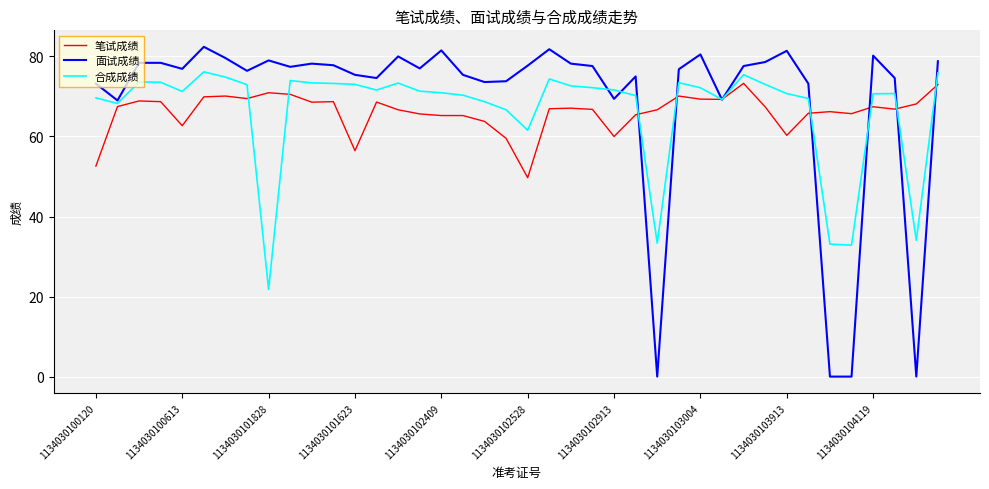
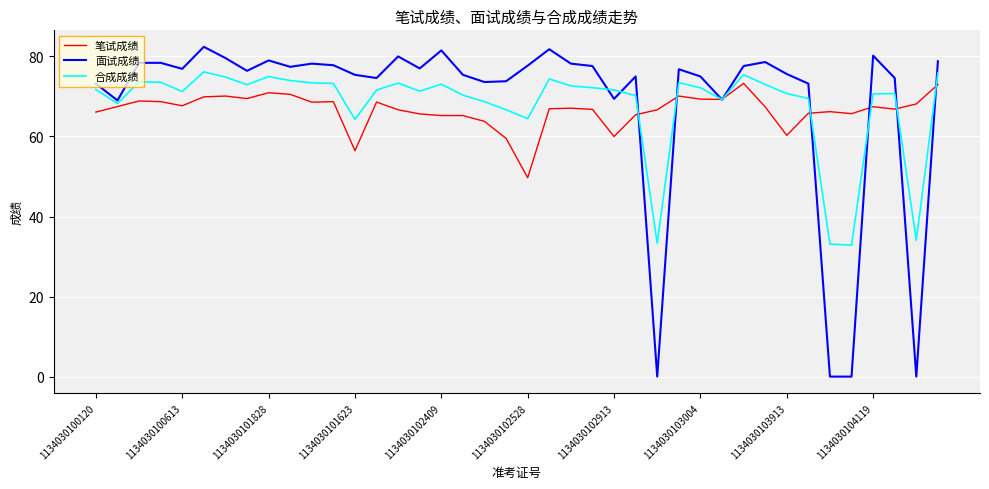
  {
    "笔试成绩": {
-     "1134030100120": 53,
-     "1134030100613": 63,
+     "1134030100120": 66,
+     "1134030100613": 68,
      "1134030101828": 71,
      "1134030101623": 56,
      "1134030102409": 65,
      "1134030102528": 50,
      "1134030102913": 60,
      "1134030103004": 69,
      "1134030103913": 60,
      "1134030104119": 67
    },
    "面试成绩": {
      "1134030100613": 77,
      "1134030101828": 79,
      "1134030101623": 75,
      "1134030102409": 82,
      "1134030102528": 78,
      "1134030102913": 69,
-     "1134030103004": 81,
-     "1134030103913": 81,
+     "1134030103004": 75,
+     "1134030103913": 76,
      "1134030104119": 80
    },
    "合成成绩": {
-     "1134030100120": 70,
+     "1134030100120": 72,
      "1134030100613": 71,
-     "1134030101828": 22,
-     "1134030101623": 73,
-     "1134030102409": 71,
-     "1134030102528": 62,
+     "1134030101828": 75,
+     "1134030101623": 64,
+     "1134030102409": 73,
+     "1134030102528": 64,
      "1134030102913": 72,
      "1134030103004": 72,
      "1134030103913": 71,
      "1134030104119": 71
    }
  }
